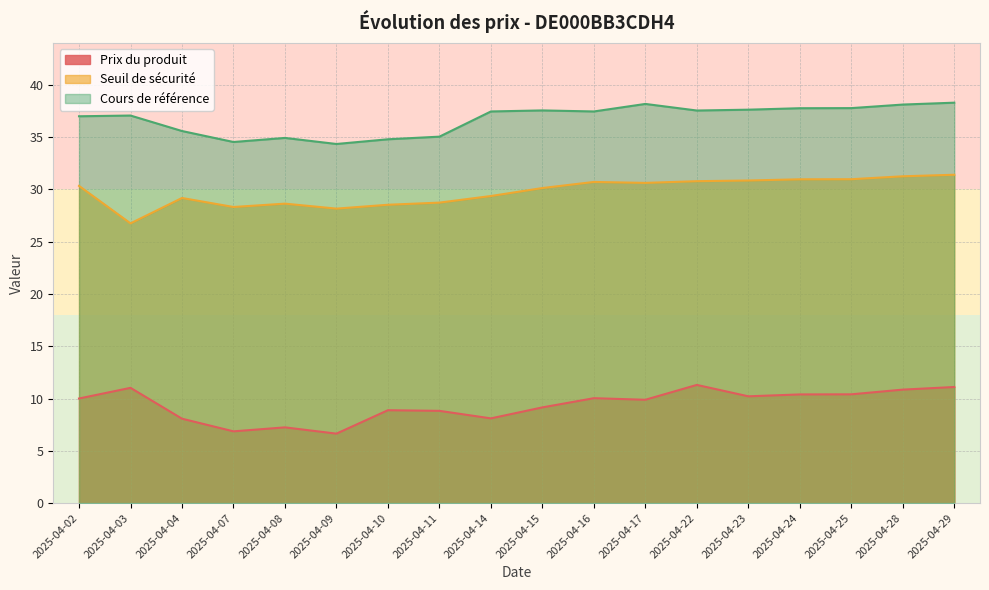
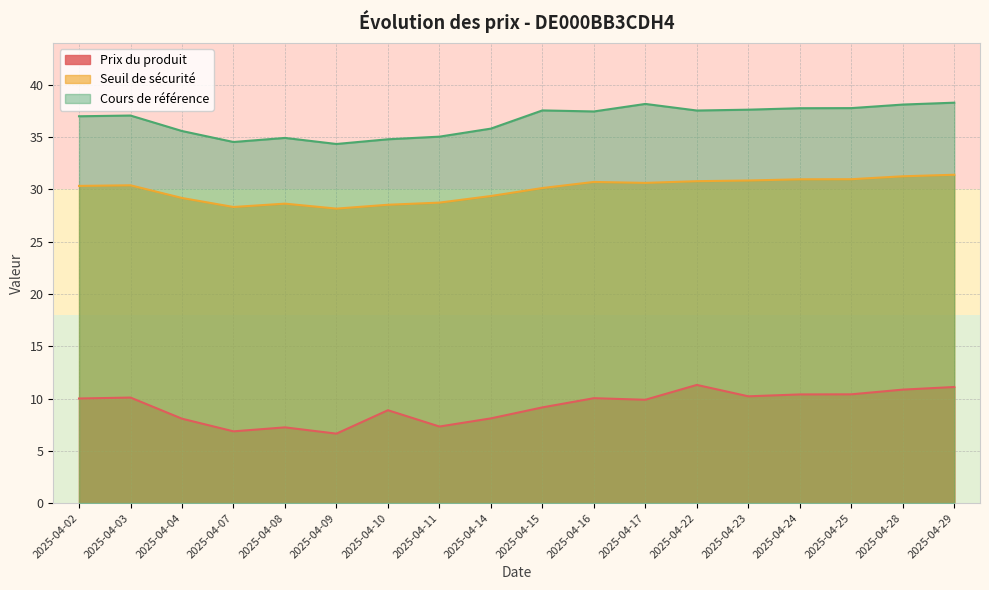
  {
    "Prix du produit": {
      "2025-04-02": 10.0,
-     "2025-04-03": 11.0,
+     "2025-04-03": 10.1,
      "2025-04-04": 8.1,
      "2025-04-07": 6.9,
      "2025-04-08": 7.2,
      "2025-04-09": 6.6,
      "2025-04-10": 8.9,
-     "2025-04-11": 8.8,
+     "2025-04-11": 7.3,
      "2025-04-14": 8.1,
      "2025-04-15": 9.2,
      "2025-04-16": 10.0,
      "2025-04-17": 9.9,
      "2025-04-22": 11.3,
      "2025-04-23": 10.2,
      "2025-04-24": 10.4,
      "2025-04-25": 10.4,
      "2025-04-28": 10.9,
      "2025-04-29": 11.1
    },
    "Seuil de sécurité": {
      "2025-04-02": 30.3,
-     "2025-04-03": 26.7,
+     "2025-04-03": 30.4,
      "2025-04-04": 29.2,
      "2025-04-07": 28.3,
      "2025-04-08": 28.6,
      "2025-04-09": 28.2,
      "2025-04-10": 28.5,
      "2025-04-11": 28.7,
      "2025-04-14": 29.4,
      "2025-04-15": 30.1,
      "2025-04-16": 30.7,
      "2025-04-17": 30.6,
      "2025-04-22": 30.8,
      "2025-04-23": 30.8,
      "2025-04-24": 31.0,
      "2025-04-25": 31.0,
      "2025-04-28": 31.3,
      "2025-04-29": 31.4
    },
    "Cours de référence": {
      "2025-04-02": 37.0,
      "2025-04-03": 37.1,
      "2025-04-04": 35.6,
      "2025-04-07": 34.5,
      "2025-04-08": 34.9,
      "2025-04-09": 34.3,
      "2025-04-10": 34.8,
      "2025-04-11": 35.0,
-     "2025-04-14": 37.5,
+     "2025-04-14": 35.8,
      "2025-04-15": 37.6,
      "2025-04-16": 37.5,
      "2025-04-17": 38.2,
      "2025-04-22": 37.5,
      "2025-04-23": 37.6,
      "2025-04-24": 37.8,
      "2025-04-25": 37.8,
      "2025-04-28": 38.1,
      "2025-04-29": 38.3
    }
  }
